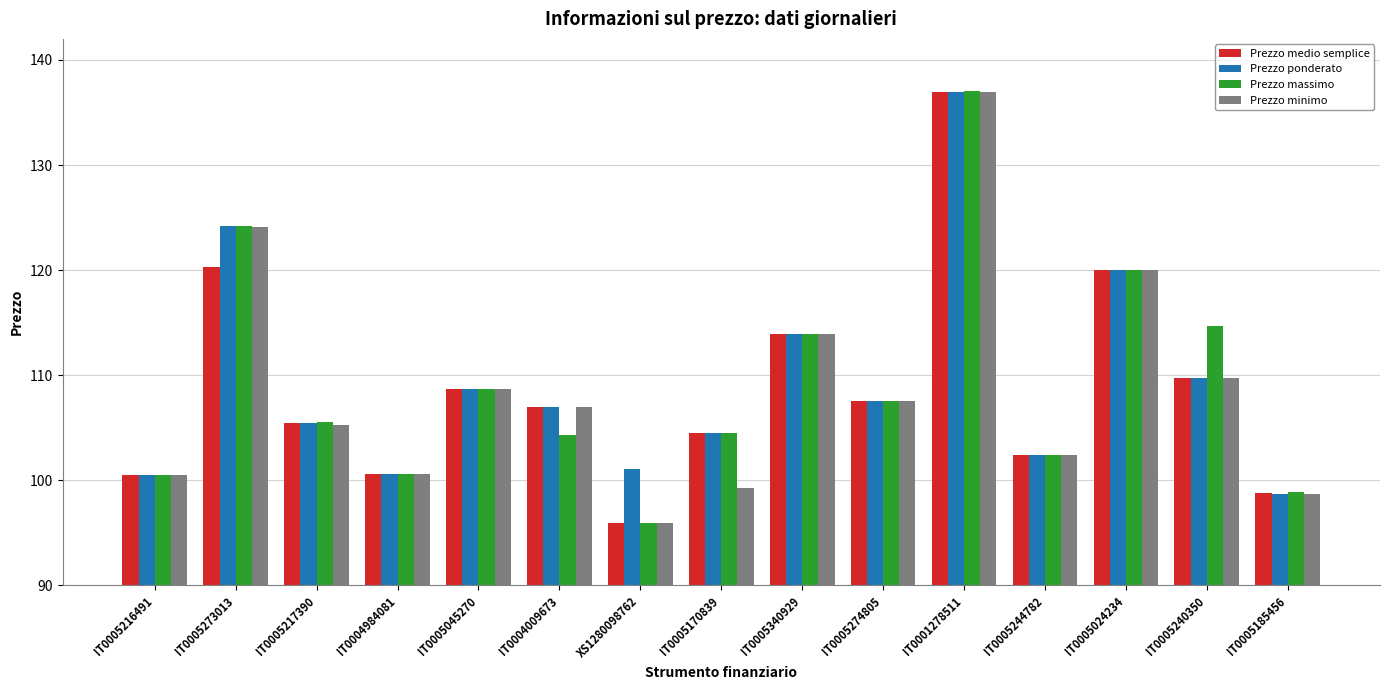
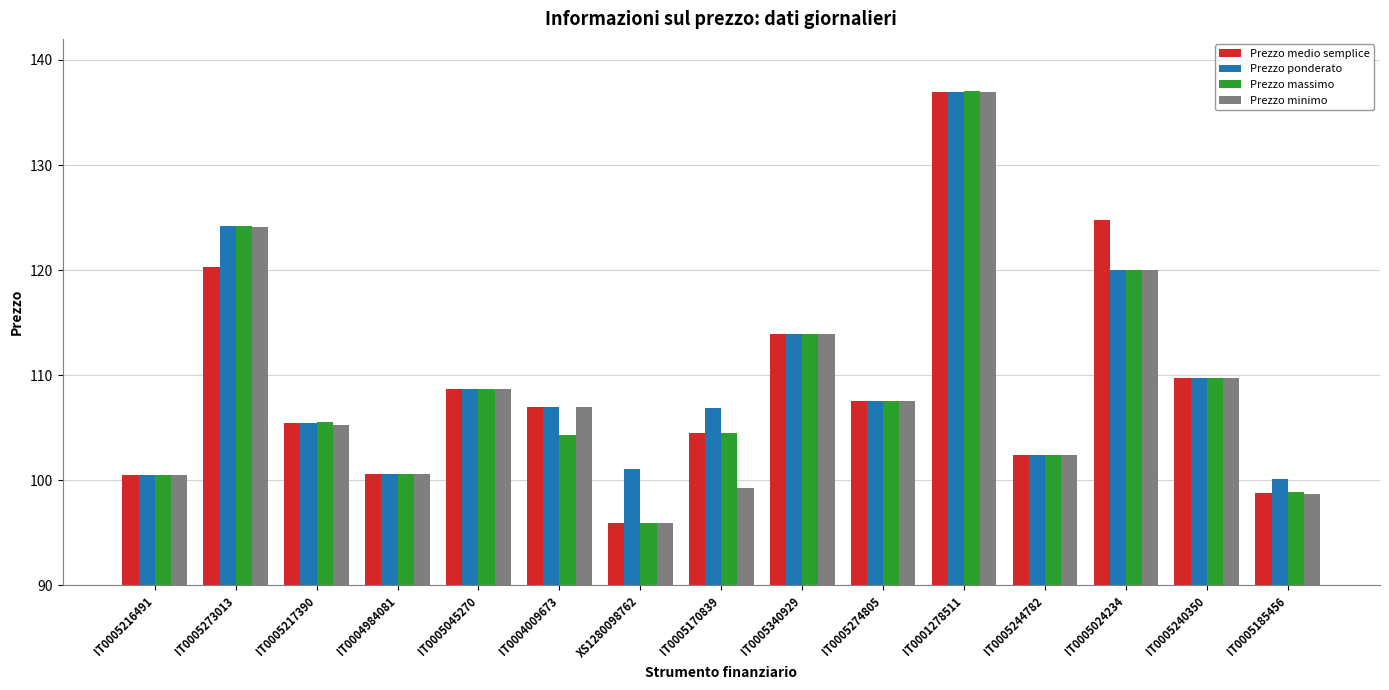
  {
    "Prezzo medio semplice": {
      "IT0005216491": 100.5,
      "IT0005273013": 120.3,
      "IT0005217390": 105.4,
      "IT0004984081": 100.6,
      "IT0005045270": 108.7,
      "IT0004009673": 106.9,
      "XS1280098762": 95.9,
      "IT0005170839": 104.5,
      "IT0005340929": 114.0,
      "IT0005274805": 107.6,
      "IT0001278511": 137.0,
      "IT0005244782": 102.4,
-     "IT0005024234": 120.0,
+     "IT0005024234": 124.8,
      "IT0005240350": 109.7,
      "IT0005185456": 98.8
    },
    "Prezzo ponderato": {
      "IT0005216491": 100.5,
      "IT0005273013": 124.2,
      "IT0005217390": 105.5,
      "IT0004984081": 100.6,
      "IT0005045270": 108.7,
      "IT0004009673": 106.9,
      "XS1280098762": 101.1,
-     "IT0005170839": 104.5,
+     "IT0005170839": 106.9,
      "IT0005340929": 114.0,
      "IT0005274805": 107.6,
      "IT0001278511": 137.0,
      "IT0005244782": 102.4,
      "IT0005024234": 120.0,
      "IT0005240350": 109.7,
-     "IT0005185456": 98.7
+     "IT0005185456": 100.1
    },
    "Prezzo massimo": {
      "IT0005216491": 100.5,
      "IT0005273013": 124.2,
      "IT0005217390": 105.5,
      "IT0004984081": 100.6,
      "IT0005045270": 108.7,
      "IT0004009673": 104.3,
      "XS1280098762": 95.9,
      "IT0005170839": 104.5,
      "IT0005340929": 114.0,
      "IT0005274805": 107.6,
      "IT0001278511": 137.0,
      "IT0005244782": 102.4,
      "IT0005024234": 120.0,
-     "IT0005240350": 114.7,
+     "IT0005240350": 109.7,
      "IT0005185456": 98.9
    },
    "Prezzo minimo": {
      "IT0005216491": 100.5,
      "IT0005273013": 124.1,
      "IT0005217390": 105.3,
      "IT0004984081": 100.6,
      "IT0005045270": 108.7,
      "IT0004009673": 106.9,
      "XS1280098762": 95.9,
      "IT0005170839": 99.3,
      "IT0005340929": 114.0,
      "IT0005274805": 107.6,
      "IT0001278511": 136.9,
      "IT0005244782": 102.4,
      "IT0005024234": 120.0,
      "IT0005240350": 109.7,
      "IT0005185456": 98.7
    }
  }
